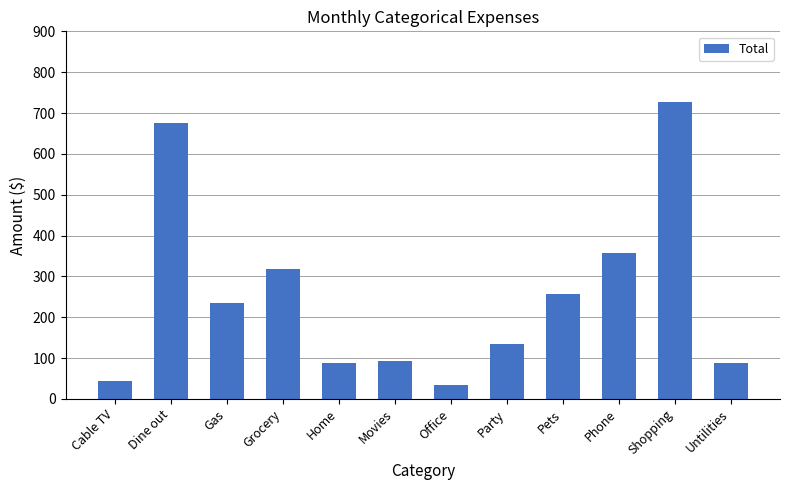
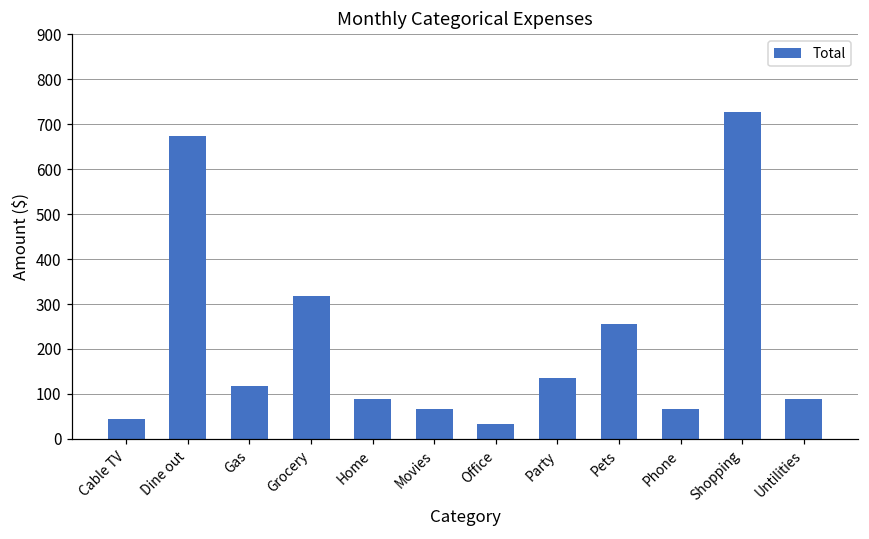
  {
    "Cable TV": 50,
    "Dine out": 680,
-   "Gas": 240,
+   "Gas": 120,
    "Grocery": 320,
    "Home": 90,
-   "Movies": 90,
+   "Movies": 70,
    "Office": 30,
    "Party": 140,
    "Pets": 260,
-   "Phone": 360,
+   "Phone": 70,
    "Shopping": 730,
    "Untilities": 90
  }
